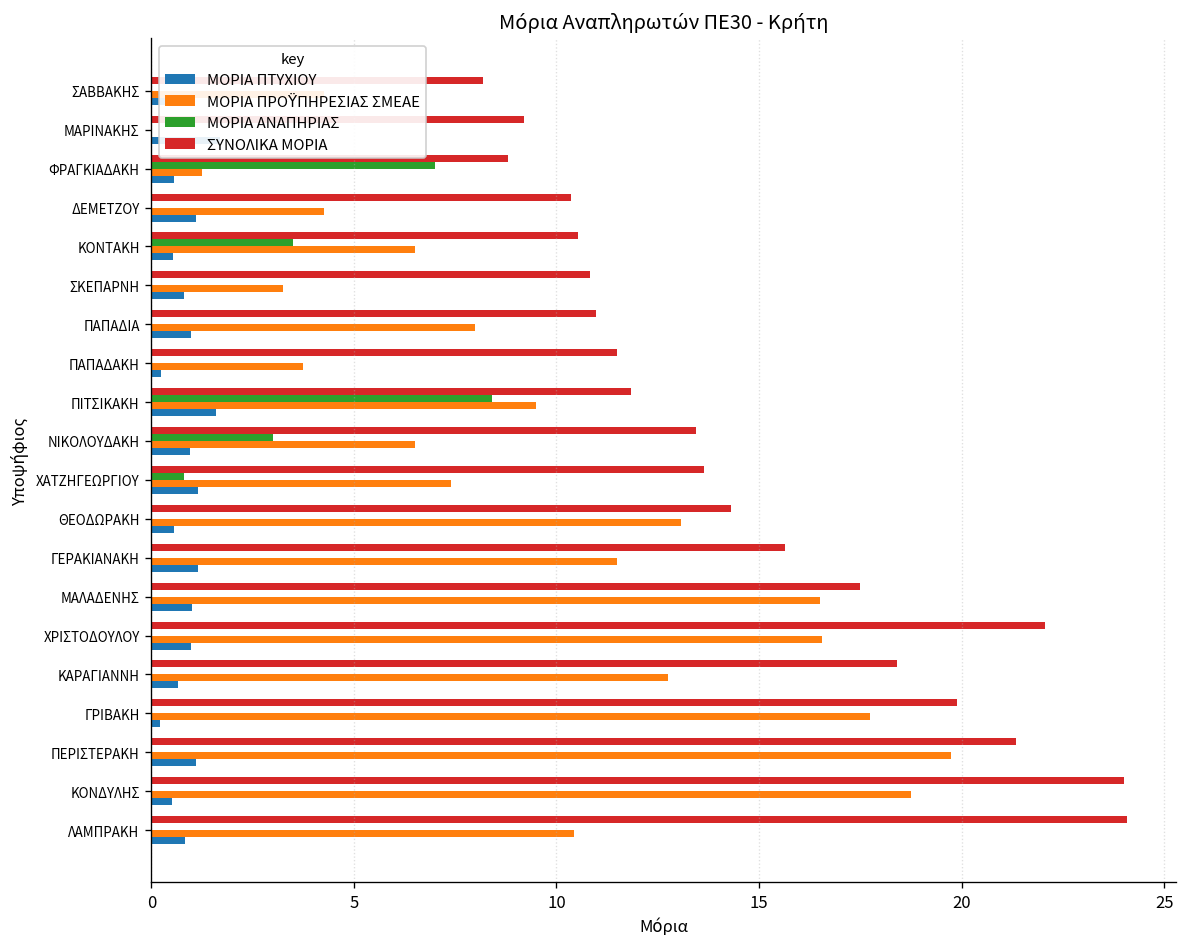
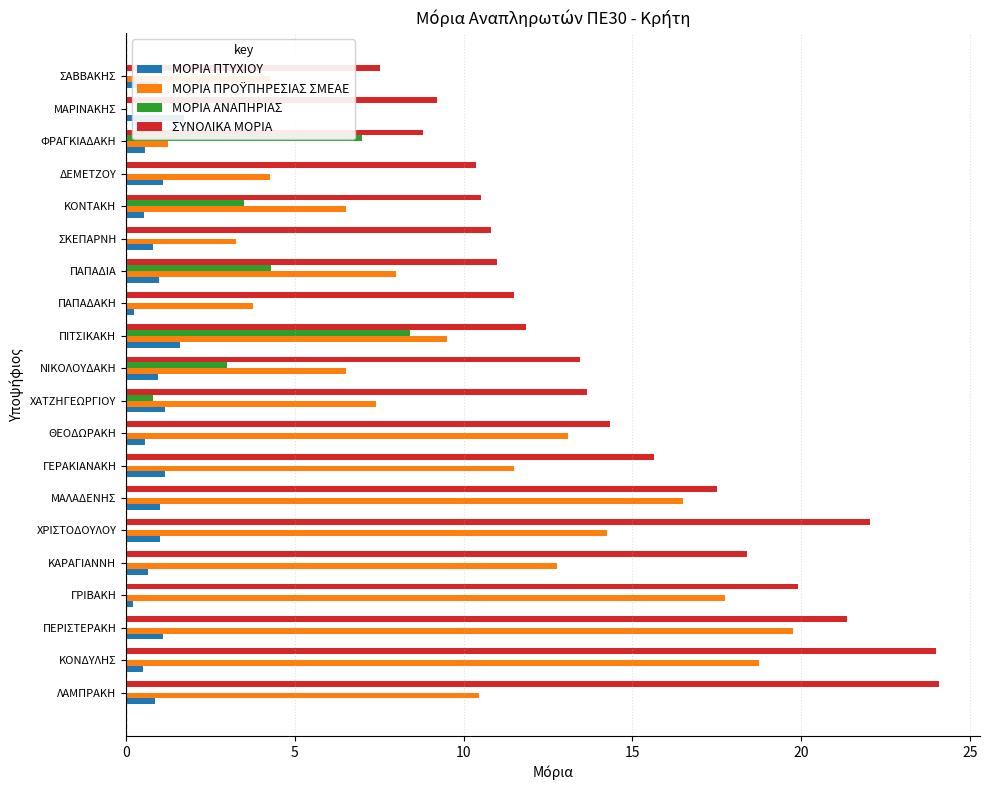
  {
    "ΜΟΡΙΑ ΠΤΥΧΙΟΥ": {
      "ΦΡΑΓΚΙΑΔΑΚΗ": 0.6,
      "ΔΕΜΕΤΖΟΥ": 1.1,
      "ΚΟΝΤΑΚΗ": 0.5,
      "ΣΚΕΠΑΡΝΗ": 0.8,
      "ΠΑΠΑΔΙΑ": 1.0,
      "ΠΑΠΑΔΑΚΗ": 0.2,
      "ΠΙΤΣΙΚΑΚΗ": 1.6,
      "ΝΙΚΟΛΟΥΔΑΚΗ": 1.0,
      "ΧΑΤΖΗΓΕΩΡΓΙΟΥ": 1.1,
      "ΘΕΟΔΩΡΑΚΗ": 0.6,
      "ΓΕΡΑΚΙΑΝΑΚΗ": 1.2,
      "ΜΑΛΑΔΕΝΗΣ": 1.0,
      "ΧΡΙΣΤΟΔΟΥΛΟΥ": 1.0,
      "ΚΑΡΑΓΙΑΝΝΗ": 0.7,
      "ΓΡΙΒΑΚΗ": 0.2,
      "ΠΕΡΙΣΤΕΡΑΚΗ": 1.1,
      "ΚΟΝΔΥΛΗΣ": 0.5,
      "ΛΑΜΠΡΑΚΗ": 0.8
    },
    "ΜΟΡΙΑ ΠΡΟΫΠΗΡΕΣΙΑΣ ΣΜΕΑΕ": {
      "ΜΑΡΙΝΑΚΗΣ": 0.0,
      "ΦΡΑΓΚΙΑΔΑΚΗ": 1.3,
      "ΔΕΜΕΤΖΟΥ": 4.3,
      "ΚΟΝΤΑΚΗ": 6.5,
      "ΣΚΕΠΑΡΝΗ": 3.3,
      "ΠΑΠΑΔΙΑ": 8.0,
      "ΠΑΠΑΔΑΚΗ": 3.8,
      "ΠΙΤΣΙΚΑΚΗ": 9.5,
      "ΝΙΚΟΛΟΥΔΑΚΗ": 6.5,
      "ΧΑΤΖΗΓΕΩΡΓΙΟΥ": 7.4,
      "ΘΕΟΔΩΡΑΚΗ": 13.1,
      "ΓΕΡΑΚΙΑΝΑΚΗ": 11.5,
      "ΜΑΛΑΔΕΝΗΣ": 16.5,
-     "ΧΡΙΣΤΟΔΟΥΛΟΥ": 16.6,
+     "ΧΡΙΣΤΟΔΟΥΛΟΥ": 14.3,
      "ΚΑΡΑΓΙΑΝΝΗ": 12.8,
      "ΓΡΙΒΑΚΗ": 17.8,
      "ΠΕΡΙΣΤΕΡΑΚΗ": 19.8,
      "ΚΟΝΔΥΛΗΣ": 18.8,
      "ΛΑΜΠΡΑΚΗ": 10.4
    },
    "ΜΟΡΙΑ ΑΝΑΠΗΡΙΑΣ": {
      "ΣΑΒΒΑΚΗΣ": 0.0,
      "ΜΑΡΙΝΑΚΗΣ": 0.0,
      "ΦΡΑΓΚΙΑΔΑΚΗ": 7.0,
      "ΔΕΜΕΤΖΟΥ": 0.0,
      "ΚΟΝΤΑΚΗ": 3.5,
      "ΣΚΕΠΑΡΝΗ": 0.0,
-     "ΠΑΠΑΔΙΑ": 0.0,
+     "ΠΑΠΑΔΙΑ": 4.3,
      "ΠΑΠΑΔΑΚΗ": 0.0,
      "ΠΙΤΣΙΚΑΚΗ": 8.4,
      "ΝΙΚΟΛΟΥΔΑΚΗ": 3.0,
      "ΧΑΤΖΗΓΕΩΡΓΙΟΥ": 0.8,
      "ΘΕΟΔΩΡΑΚΗ": 0.0,
      "ΓΕΡΑΚΙΑΝΑΚΗ": 0.0,
      "ΜΑΛΑΔΕΝΗΣ": 0.0,
      "ΧΡΙΣΤΟΔΟΥΛΟΥ": 0.0,
      "ΚΑΡΑΓΙΑΝΝΗ": 0.0,
      "ΓΡΙΒΑΚΗ": 0.0,
      "ΠΕΡΙΣΤΕΡΑΚΗ": 0.0,
      "ΚΟΝΔΥΛΗΣ": 0.0,
      "ΛΑΜΠΡΑΚΗ": 0.0
    },
    "ΣΥΝΟΛΙΚΑ ΜΟΡΙΑ": {
-     "ΣΑΒΒΑΚΗΣ": 8.2,
+     "ΣΑΒΒΑΚΗΣ": 7.5,
      "ΜΑΡΙΝΑΚΗΣ": 9.2,
      "ΦΡΑΓΚΙΑΔΑΚΗ": 8.8,
      "ΔΕΜΕΤΖΟΥ": 10.4,
      "ΚΟΝΤΑΚΗ": 10.5,
      "ΣΚΕΠΑΡΝΗ": 10.8,
      "ΠΑΠΑΔΙΑ": 11.0,
      "ΠΑΠΑΔΑΚΗ": 11.5,
      "ΠΙΤΣΙΚΑΚΗ": 11.9,
      "ΝΙΚΟΛΟΥΔΑΚΗ": 13.5,
      "ΧΑΤΖΗΓΕΩΡΓΙΟΥ": 13.6,
      "ΘΕΟΔΩΡΑΚΗ": 14.3,
      "ΓΕΡΑΚΙΑΝΑΚΗ": 15.7,
      "ΜΑΛΑΔΕΝΗΣ": 17.5,
      "ΧΡΙΣΤΟΔΟΥΛΟΥ": 22.1,
      "ΚΑΡΑΓΙΑΝΝΗ": 18.4,
      "ΓΡΙΒΑΚΗ": 19.9,
      "ΠΕΡΙΣΤΕΡΑΚΗ": 21.4,
      "ΚΟΝΔΥΛΗΣ": 24.0,
      "ΛΑΜΠΡΑΚΗ": 24.1
    }
  }
